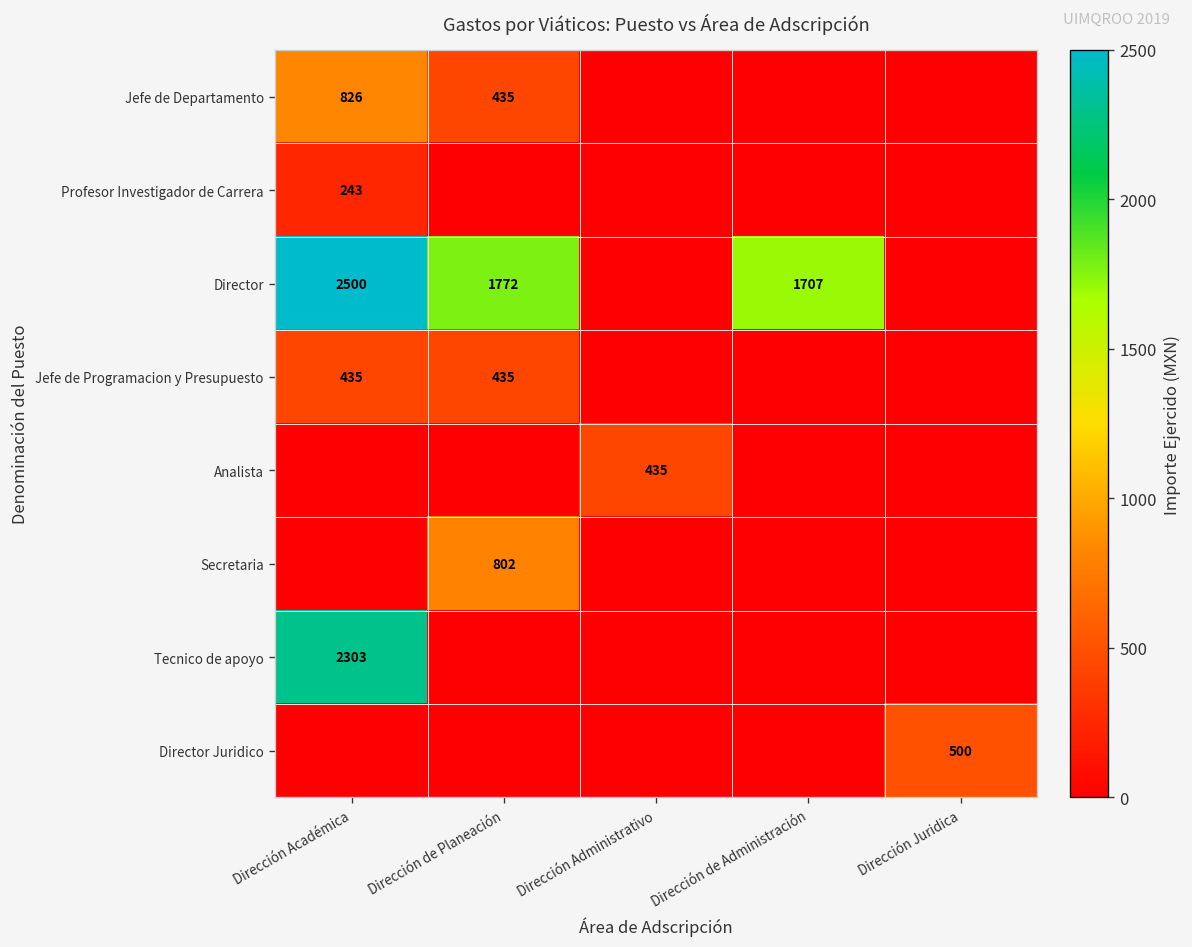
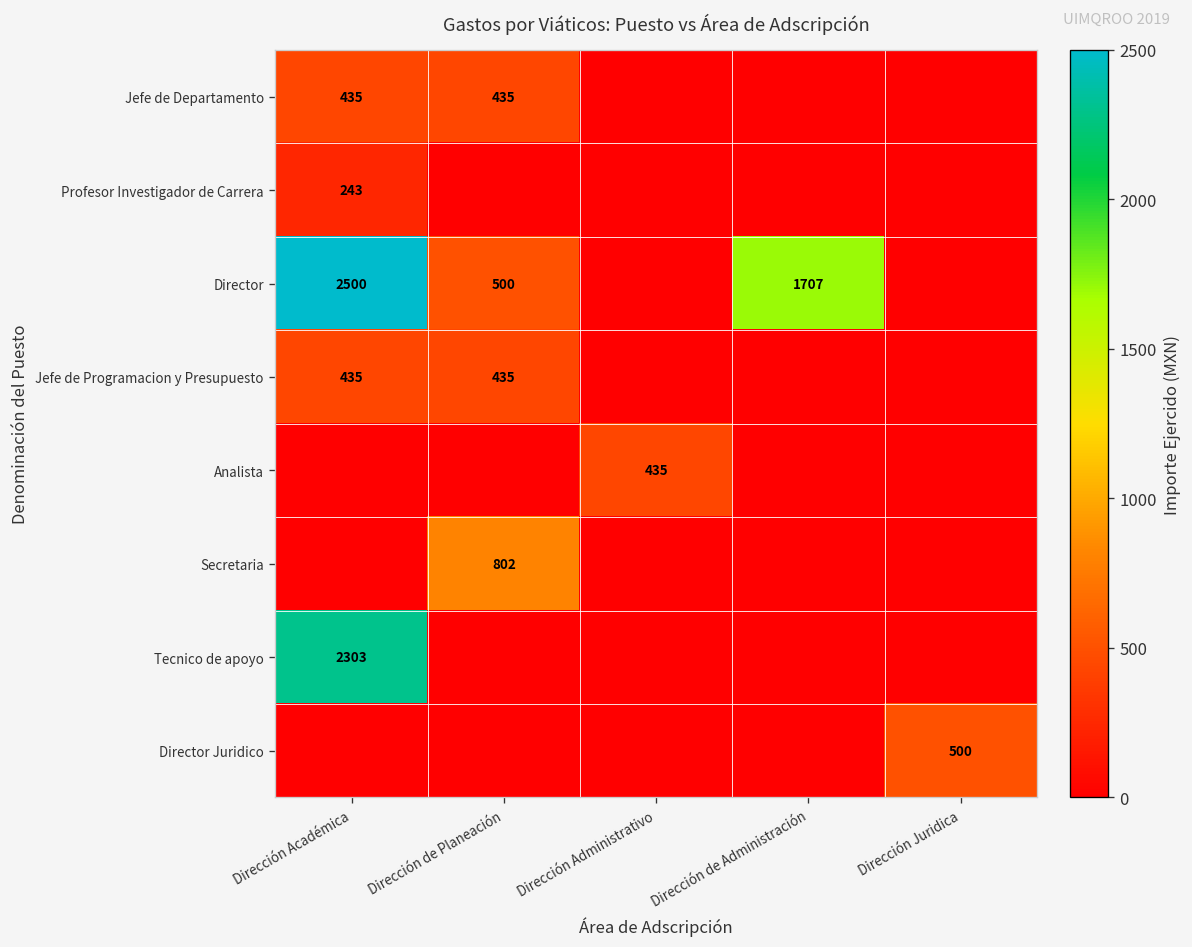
  {
    "Jefe de Departamento": {
-     "Dirección Académica": 826,
+     "Dirección Académica": 435,
      "Dirección de Planeación": 435
    },
    "Profesor Investigador de Carrera": {
      "Dirección Académica": 243
    },
    "Director": {
      "Dirección Académica": 2500,
-     "Dirección de Planeación": 1772,
+     "Dirección de Planeación": 500,
      "Dirección de Administración": 1707
    },
    "Jefe de Programacion y Presupuesto": {
      "Dirección Académica": 435,
      "Dirección de Planeación": 435
    },
    "Analista": {
      "Dirección Administrativo": 435
    },
    "Secretaria": {
      "Dirección de Planeación": 802
    },
    "Tecnico de apoyo": {
      "Dirección Académica": 2303
    },
    "Director Juridico": {
      "Dirección Juridica": 500
    }
  }
